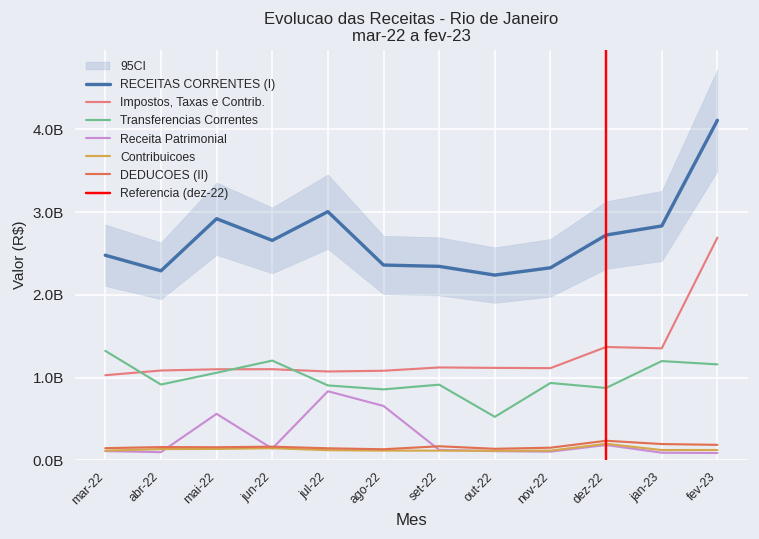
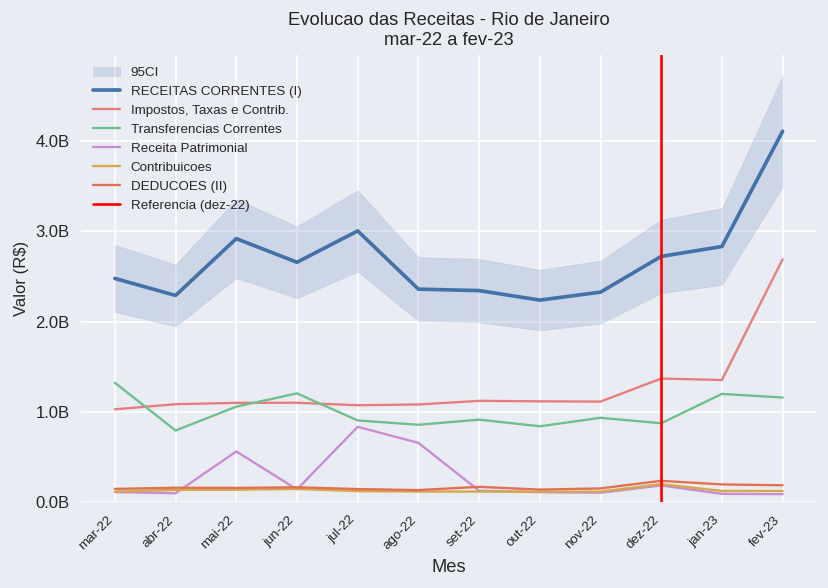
  {
    "Transferencias Correntes": {
      "mar-22": 1300000000,
-     "abr-22": 900000000,
+     "abr-22": 800000000,
      "mai-22": 1100000000,
      "jun-22": 1200000000,
      "jul-22": 900000000,
      "ago-22": 900000000,
      "set-22": 900000000,
-     "out-22": 500000000,
+     "out-22": 800000000,
      "nov-22": 900000000,
      "dez-22": 900000000,
      "jan-23": 1200000000,
      "fev-23": 1200000000
    },
    "Receita Patrimonial": {
      "abr-22": 100000000,
      "mai-22": 600000000,
      "jul-22": 800000000,
      "ago-22": 700000000,
      "fev-23": 100000000
    }
  }
